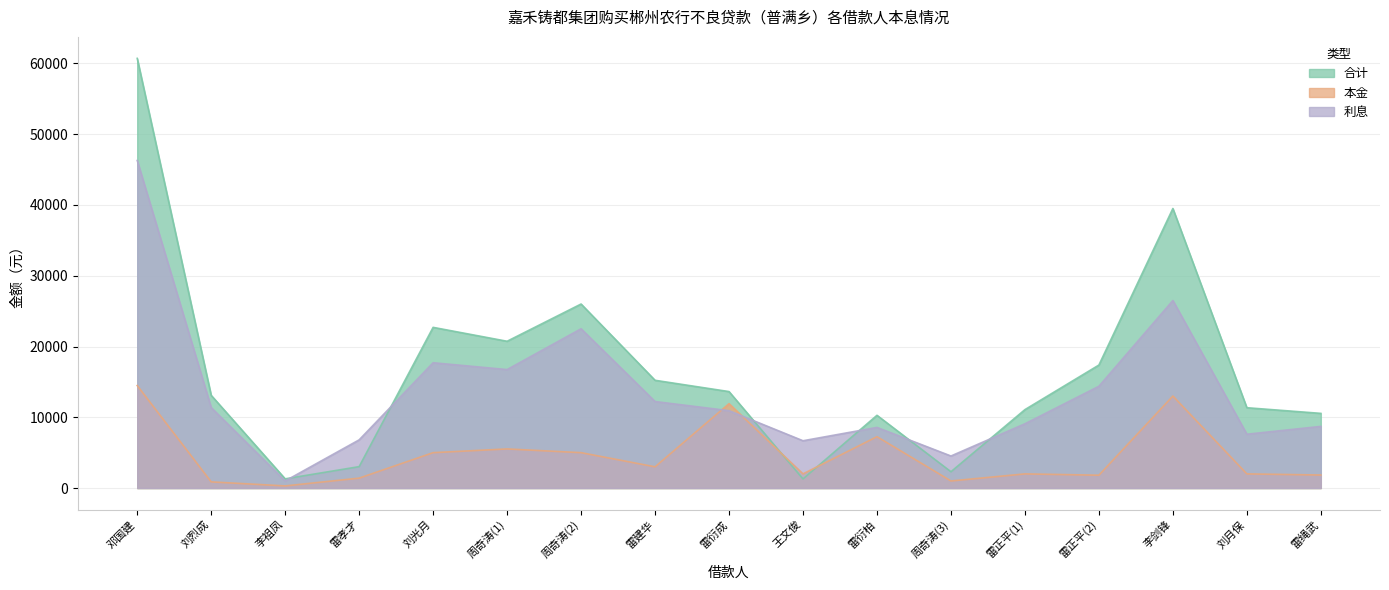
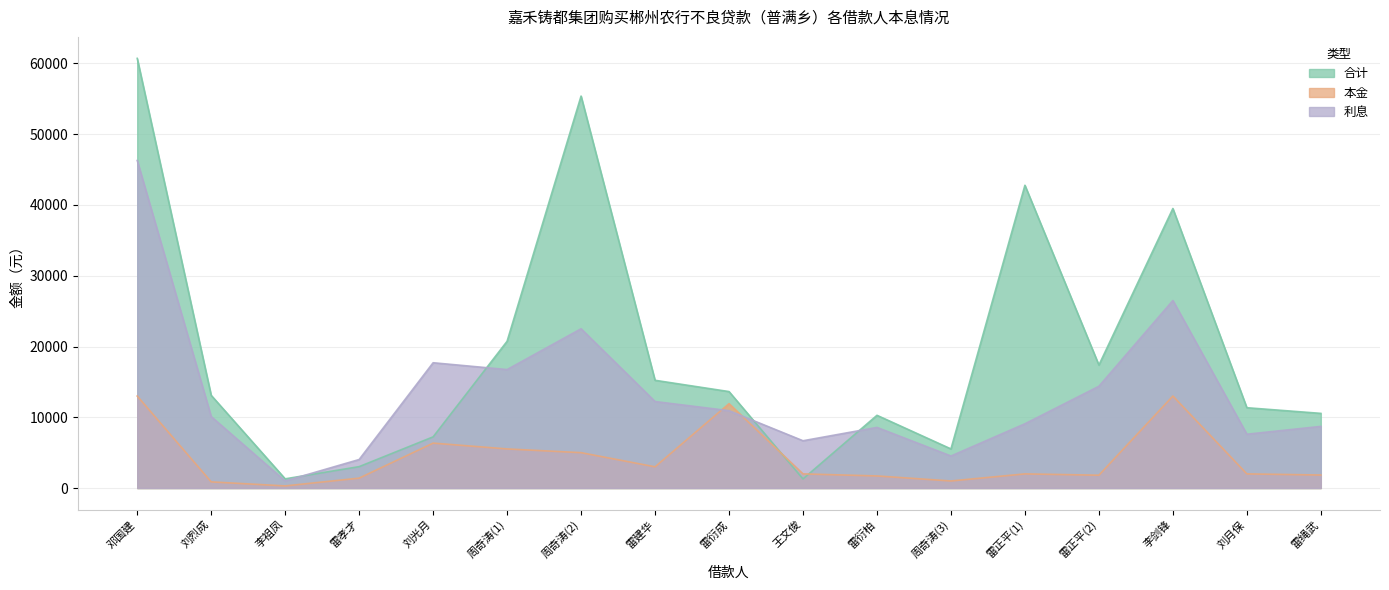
  {
    "合计": {
      "邓国建": 61000,
      "刘烈成": 13000,
      "雷孝才": 3000,
-     "刘光月": 23000,
+     "刘光月": 7000,
      "周奇涛(1)": 21000,
-     "周奇涛(2)": 26000,
+     "周奇涛(2)": 55000,
      "雷建华": 15000,
      "雷衍成": 14000,
      "王文俊": 1000,
      "雷衍柏": 10000,
-     "周奇涛(3)": 2000,
-     "雷正平(1)": 11000,
+     "周奇涛(3)": 6000,
+     "雷正平(1)": 43000,
      "雷正平(2)": 17000,
      "李剑锋": 39000,
      "刘月保": 11000,
      "雷绳武": 11000
    },
    "本金": {
-     "邓国建": 14000,
+     "邓国建": 13000,
      "刘烈成": 1000,
      "李祖凤": 0,
      "雷孝才": 1000,
-     "刘光月": 5000,
+     "刘光月": 6000,
      "周奇涛(1)": 6000,
      "周奇涛(2)": 5000,
      "雷建华": 3000,
      "雷衍成": 12000,
      "王文俊": 2000,
-     "雷衍柏": 7000,
+     "雷衍柏": 2000,
      "周奇涛(3)": 1000,
      "雷正平(1)": 2000,
      "雷正平(2)": 2000,
      "李剑锋": 13000,
      "刘月保": 2000,
      "雷绳武": 2000
    },
    "利息": {
      "邓国建": 46000,
-     "刘烈成": 11000,
-     "雷孝才": 7000,
+     "刘烈成": 10000,
+     "雷孝才": 4000,
      "刘光月": 18000,
      "周奇涛(1)": 17000,
      "周奇涛(2)": 23000,
      "雷建华": 12000,
      "雷衍成": 11000,
      "王文俊": 7000,
      "雷衍柏": 9000,
      "周奇涛(3)": 5000,
      "雷正平(1)": 9000,
      "雷正平(2)": 14000,
      "李剑锋": 26000,
      "刘月保": 8000,
      "雷绳武": 9000
    }
  }
